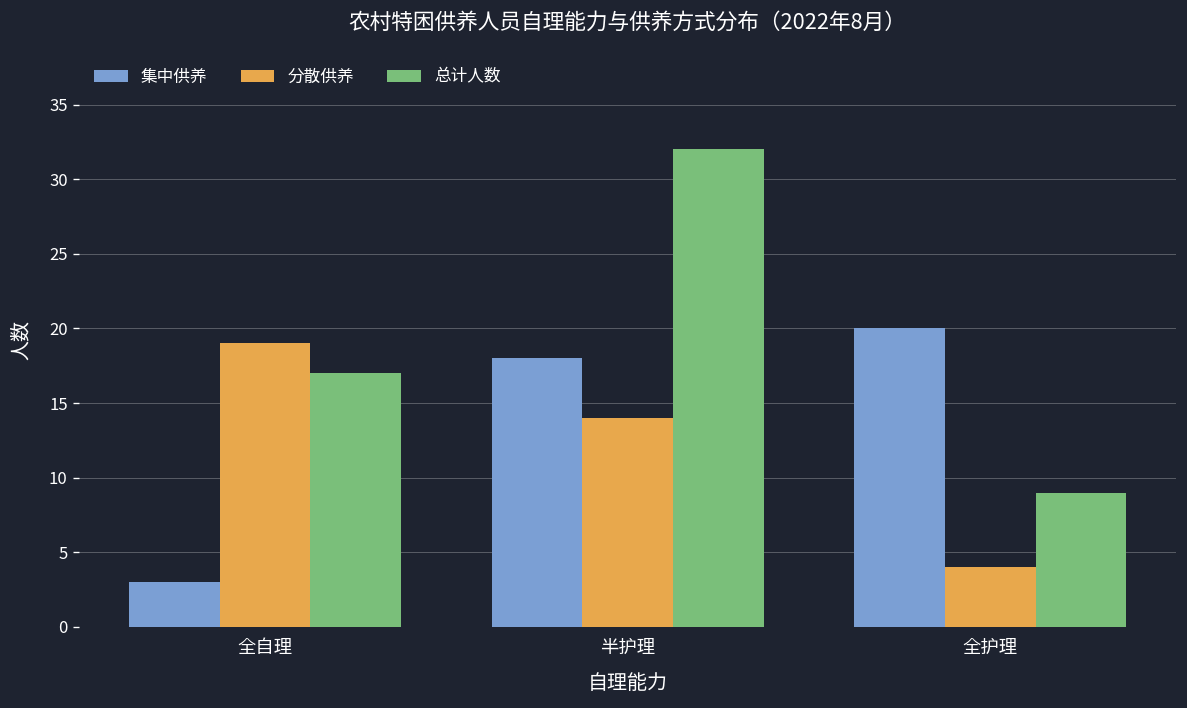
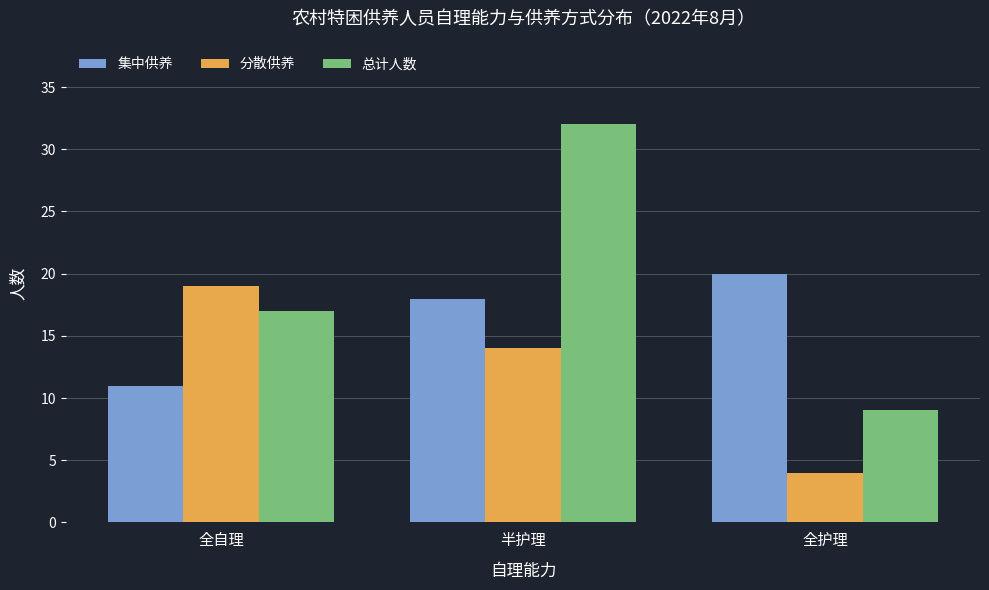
  {
    "集中供养": {
-     "全自理": 3,
+     "全自理": 11,
      "半护理": 18,
      "全护理": 20
    },
    "分散供养": {
      "全自理": 19,
      "半护理": 14,
      "全护理": 4
    },
    "总计人数": {
      "全自理": 17,
      "半护理": 32,
      "全护理": 9
    }
  }
